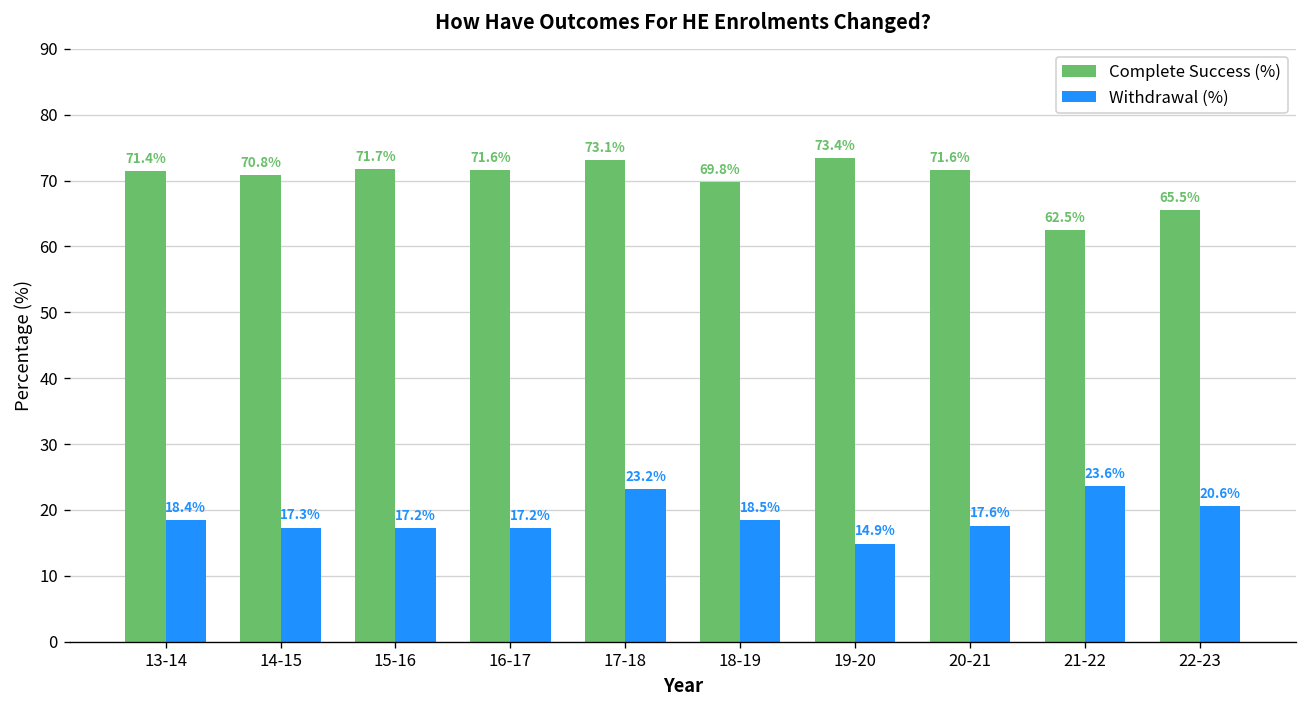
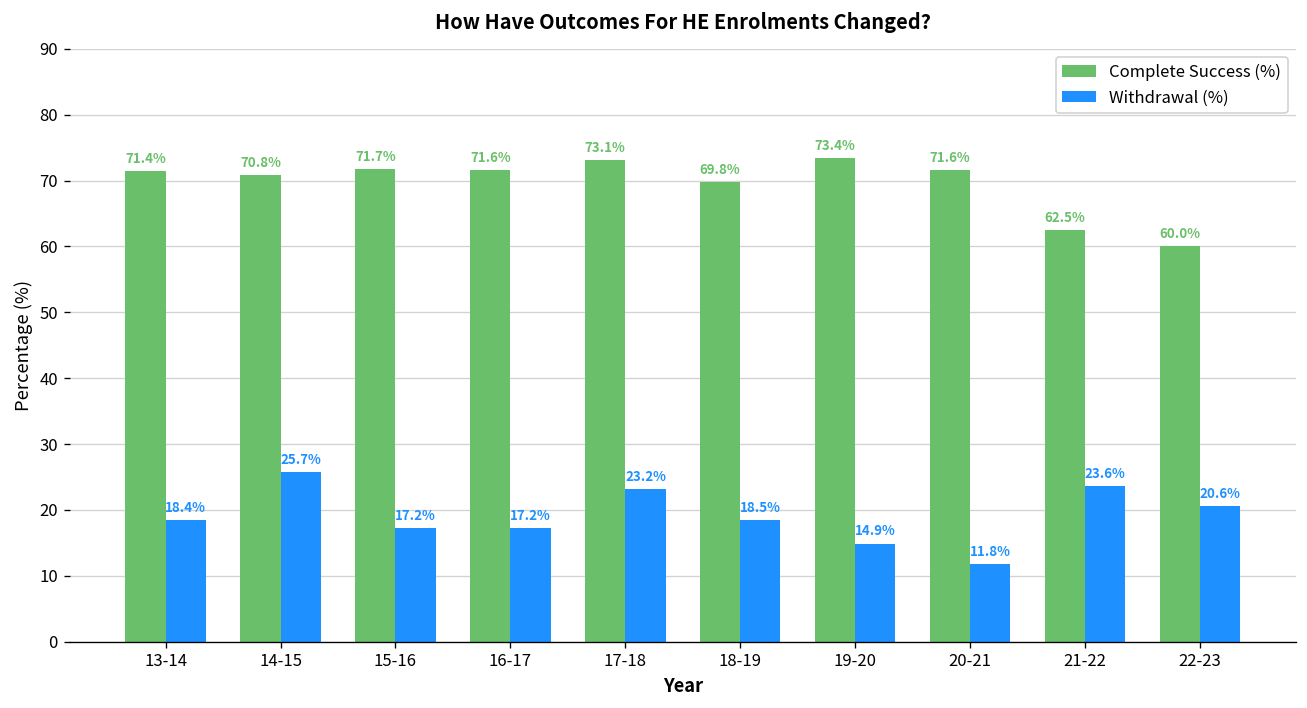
  {
    "Complete Success (%)": {
      "13-14": "71.4%",
      "14-15": "70.8%",
      "15-16": "71.7%",
      "16-17": "71.6%",
      "17-18": "73.1%",
      "18-19": "69.8%",
      "19-20": "73.4%",
      "20-21": "71.6%",
      "21-22": "62.5%",
-     "22-23": "65.5%"
+     "22-23": "60.0%"
    },
    "Withdrawal (%)": {
      "13-14": "18.4%",
-     "14-15": "17.3%",
+     "14-15": "25.7%",
      "15-16": "17.2%",
      "16-17": "17.2%",
      "17-18": "23.2%",
      "18-19": "18.5%",
      "19-20": "14.9%",
-     "20-21": "17.6%",
+     "20-21": "11.8%",
      "21-22": "23.6%",
      "22-23": "20.6%"
    }
  }
